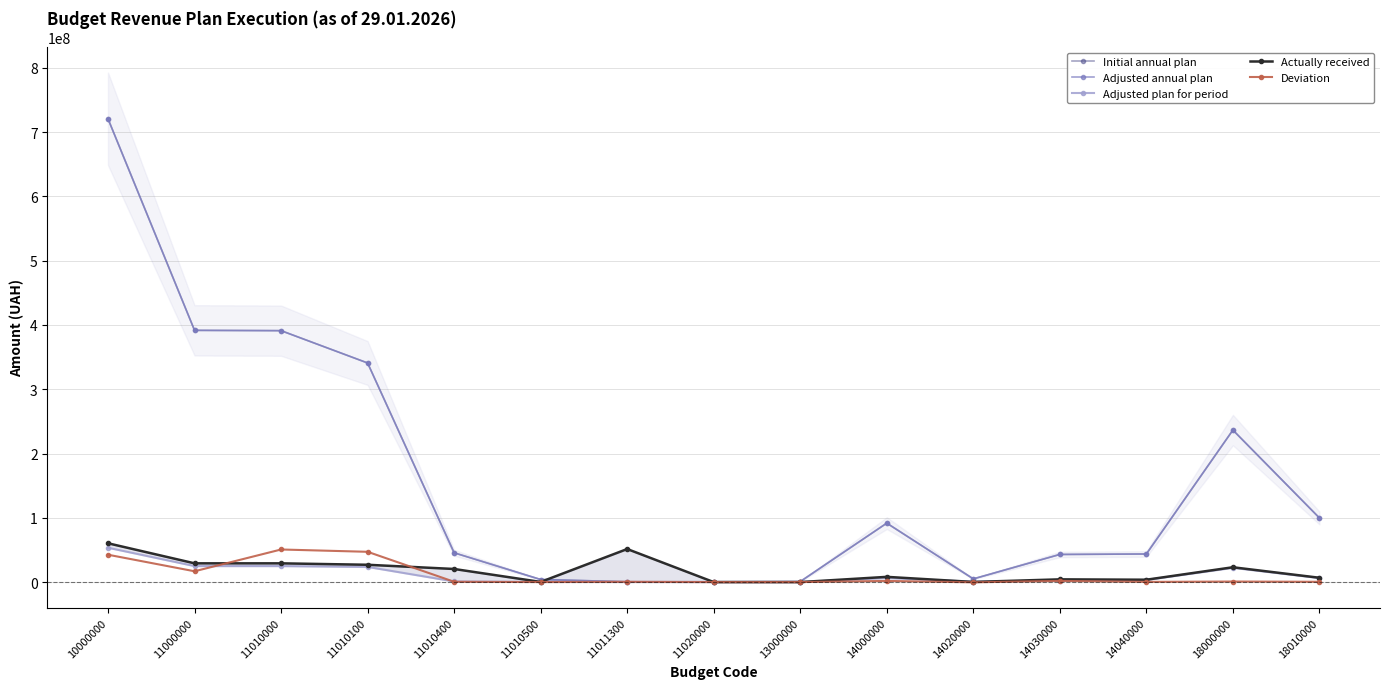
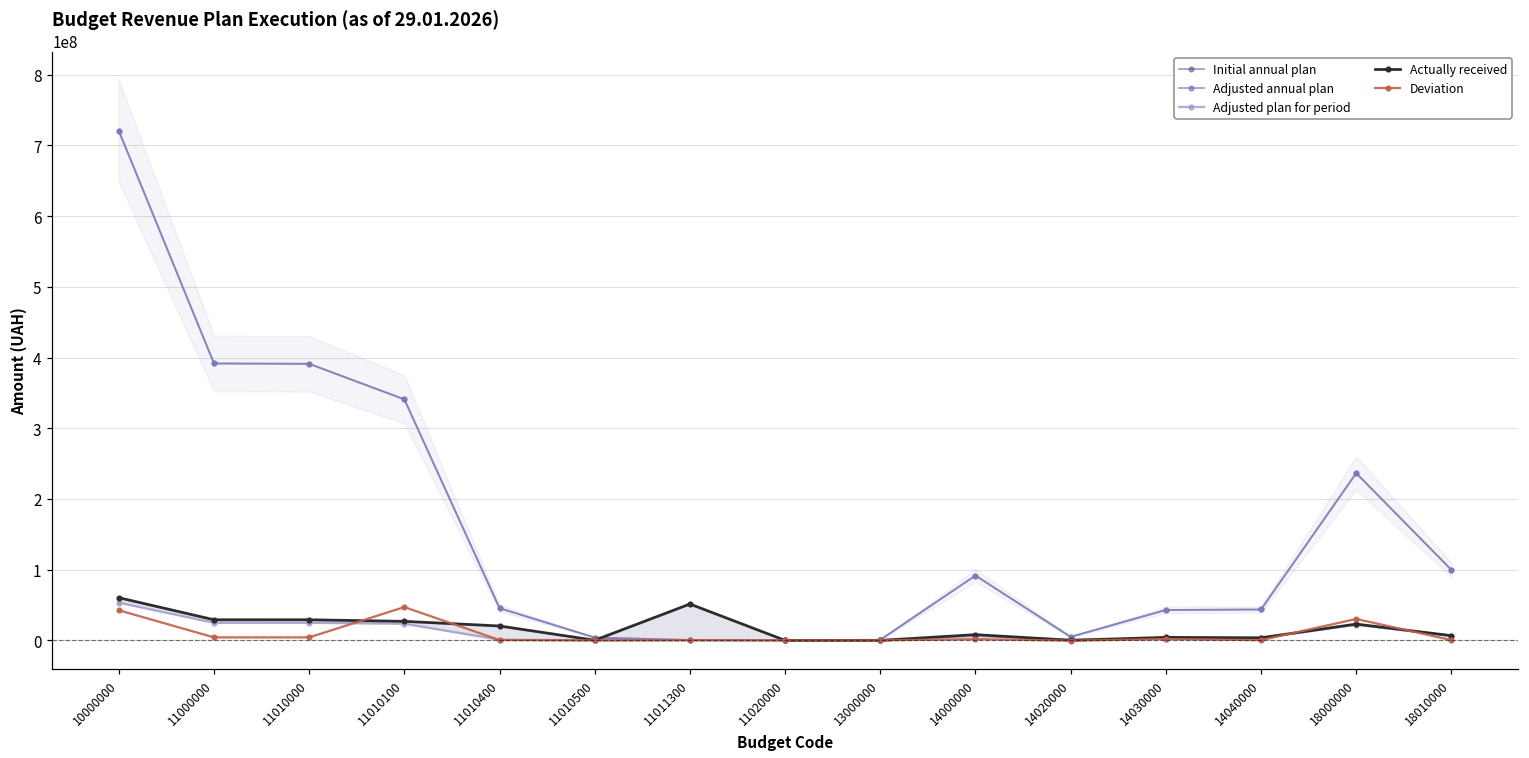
  {
    "Actually received": {
      "10000000": 60000000,
      "11000000": 30000000,
      "11010000": 30000000,
      "11010400": 20000000,
      "11011300": 50000000
    },
    "Deviation": {
      "10000000": 40000000,
-     "11000000": 20000000,
-     "11010000": 50000000,
+     "11000000": 0,
+     "11010000": 0,
      "11010100": 50000000,
      "14000000": 0,
-     "18000000": 0,
+     "18000000": 30000000,
      "18010000": 0
    }
  }
